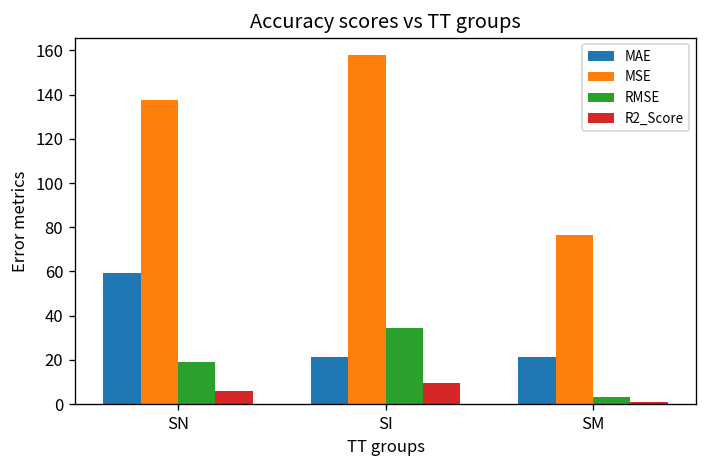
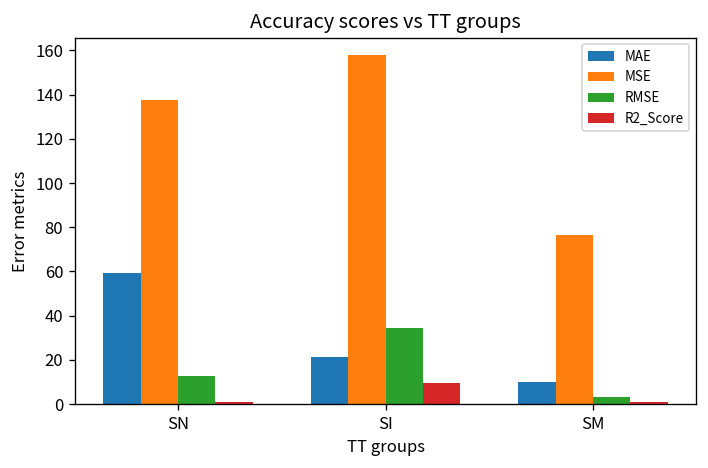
  {
    "MAE": {
      "SN": 60,
      "SI": 21,
-     "SM": 21
+     "SM": 10
    },
    "MSE": {
      "SN": 138,
      "SI": 158,
      "SM": 76
    },
    "RMSE": {
-     "SN": 19,
+     "SN": 13,
      "SI": 35,
      "SM": 3
    },
    "R2_Score": {
-     "SN": 6,
+     "SN": 1,
      "SI": 9
    }
  }
